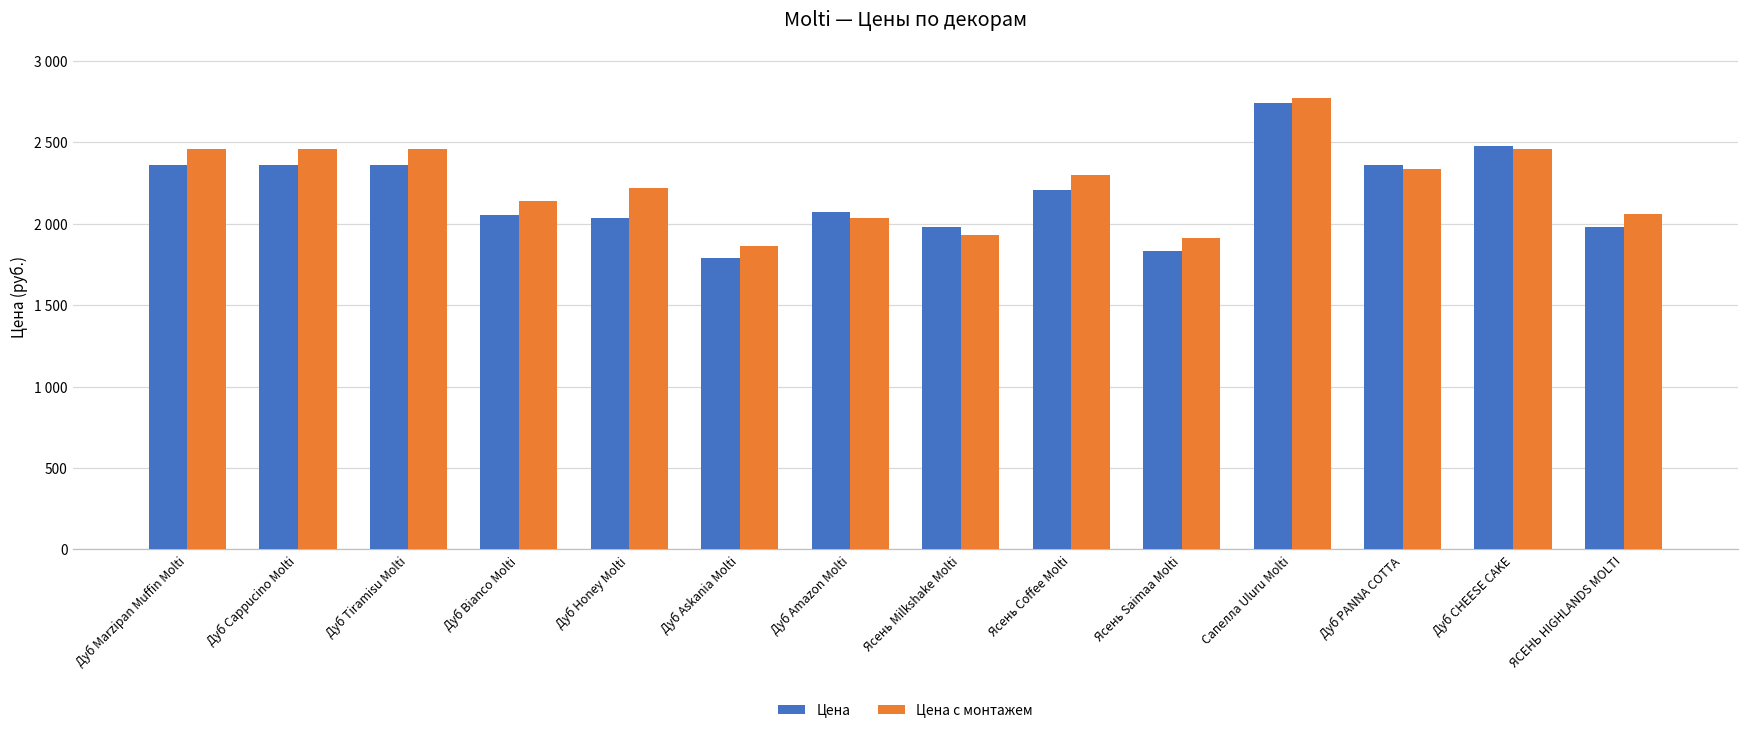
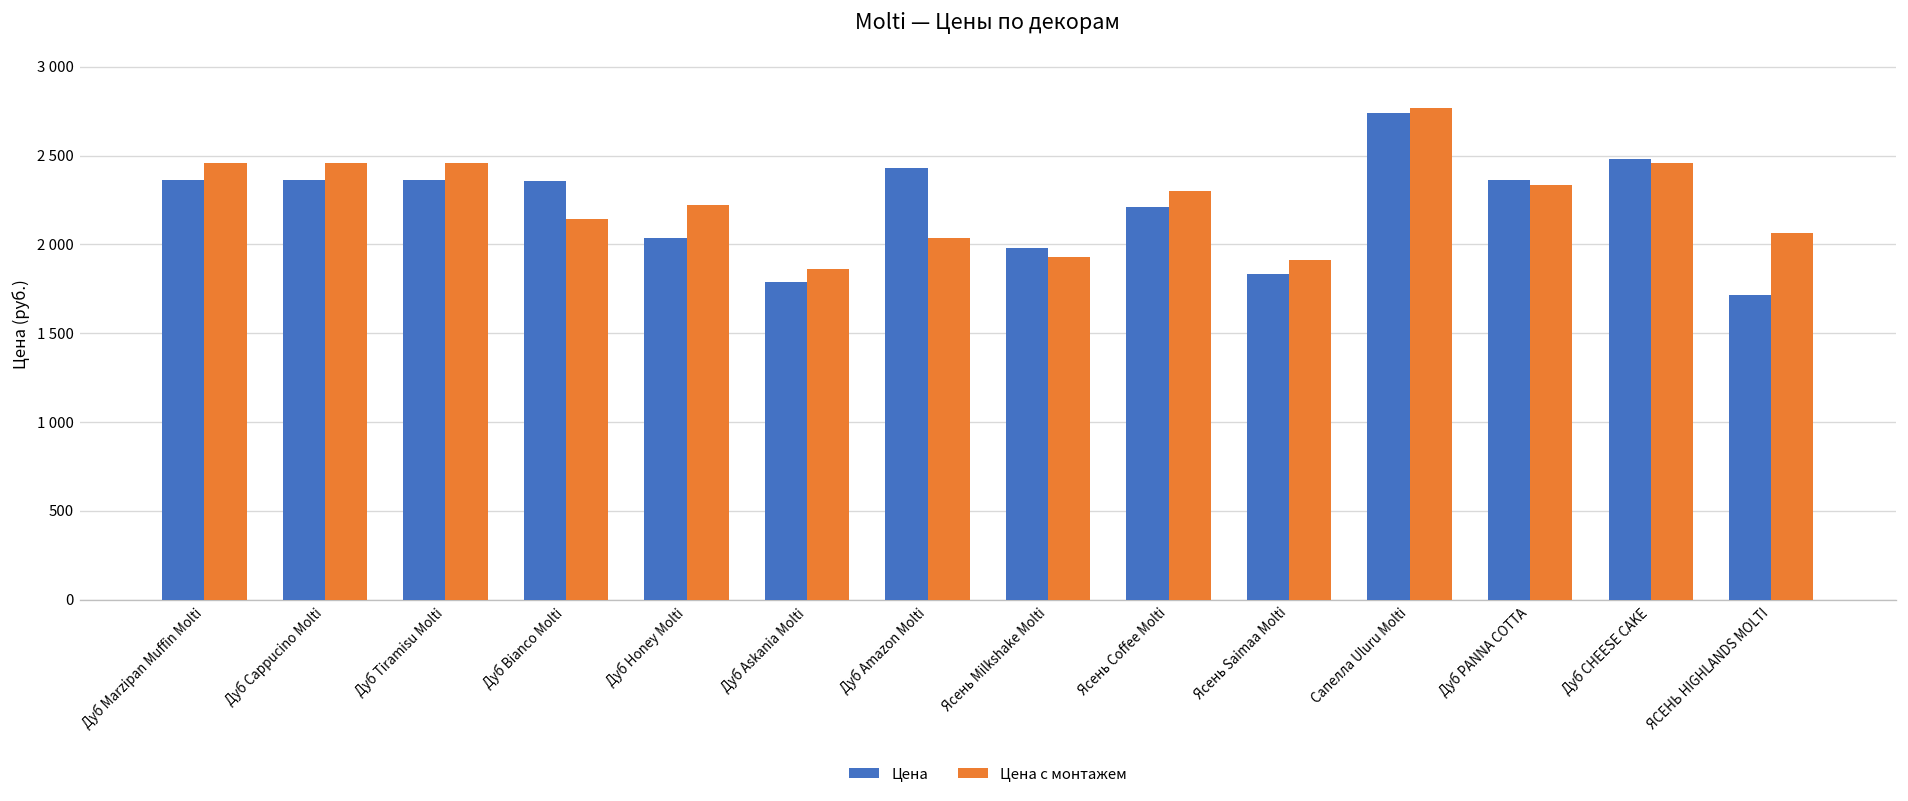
  {
    "Цена": {
      "Дуб Marzipan Muffin Molti": 2360,
      "Дуб Cappucino Molti": 2360,
      "Дуб Tiramisu Molti": 2360,
-     "Дуб Bianco Molti": 2060,
+     "Дуб Bianco Molti": 2360,
      "Дуб Honey Molti": 2030,
      "Дуб Askania Molti": 1790,
-     "Дуб Amazon Molti": 2070,
+     "Дуб Amazon Molti": 2430,
      "Ясень Milkshake Molti": 1980,
      "Ясень Coffee Molti": 2210,
      "Ясень Saimaa Molti": 1830,
      "Сапелла Uluru Molti": 2740,
      "Дуб PANNA COTTA": 2360,
      "Дуб CHEESE CAKE": 2480,
-     "ЯСЕНЬ HIGHLANDS MOLTI": 1980
+     "ЯСЕНЬ HIGHLANDS MOLTI": 1710
    },
    "Цена с монтажем": {
      "Дуб Marzipan Muffin Molti": 2460,
      "Дуб Cappucino Molti": 2460,
      "Дуб Tiramisu Molti": 2460,
      "Дуб Bianco Molti": 2140,
      "Дуб Honey Molti": 2220,
      "Дуб Askania Molti": 1860,
      "Дуб Amazon Molti": 2040,
      "Ясень Milkshake Molti": 1930,
      "Ясень Coffee Molti": 2300,
      "Ясень Saimaa Molti": 1910,
      "Сапелла Uluru Molti": 2770,
      "Дуб PANNA COTTA": 2340,
      "Дуб CHEESE CAKE": 2460,
      "ЯСЕНЬ HIGHLANDS MOLTI": 2060
    }
  }
